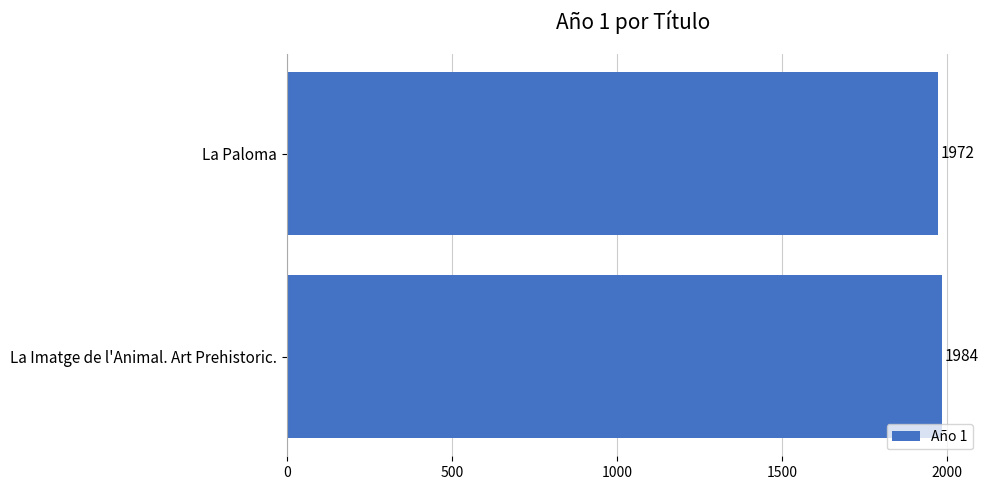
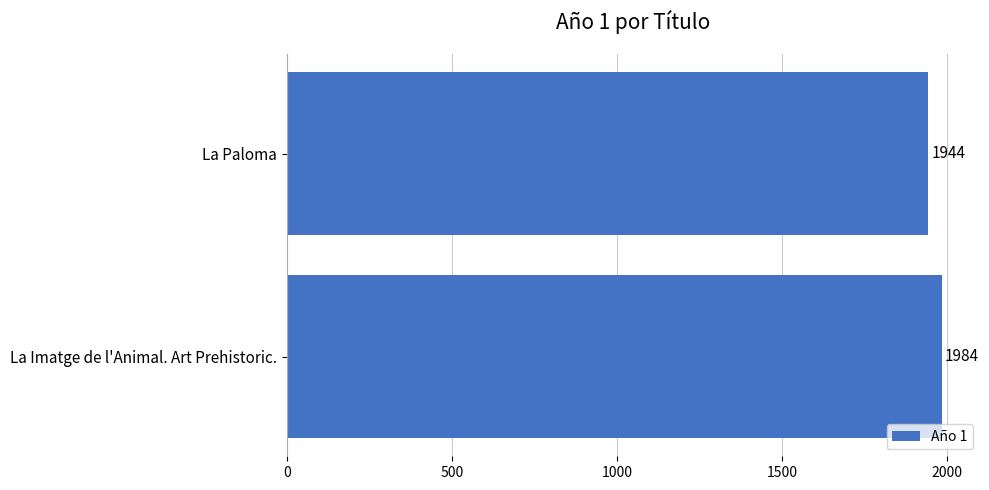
  {
-   "La Paloma": 1972,
+   "La Paloma": 1944,
    "La Imatge de l'Animal. Art Prehistoric.": 1984
  }
